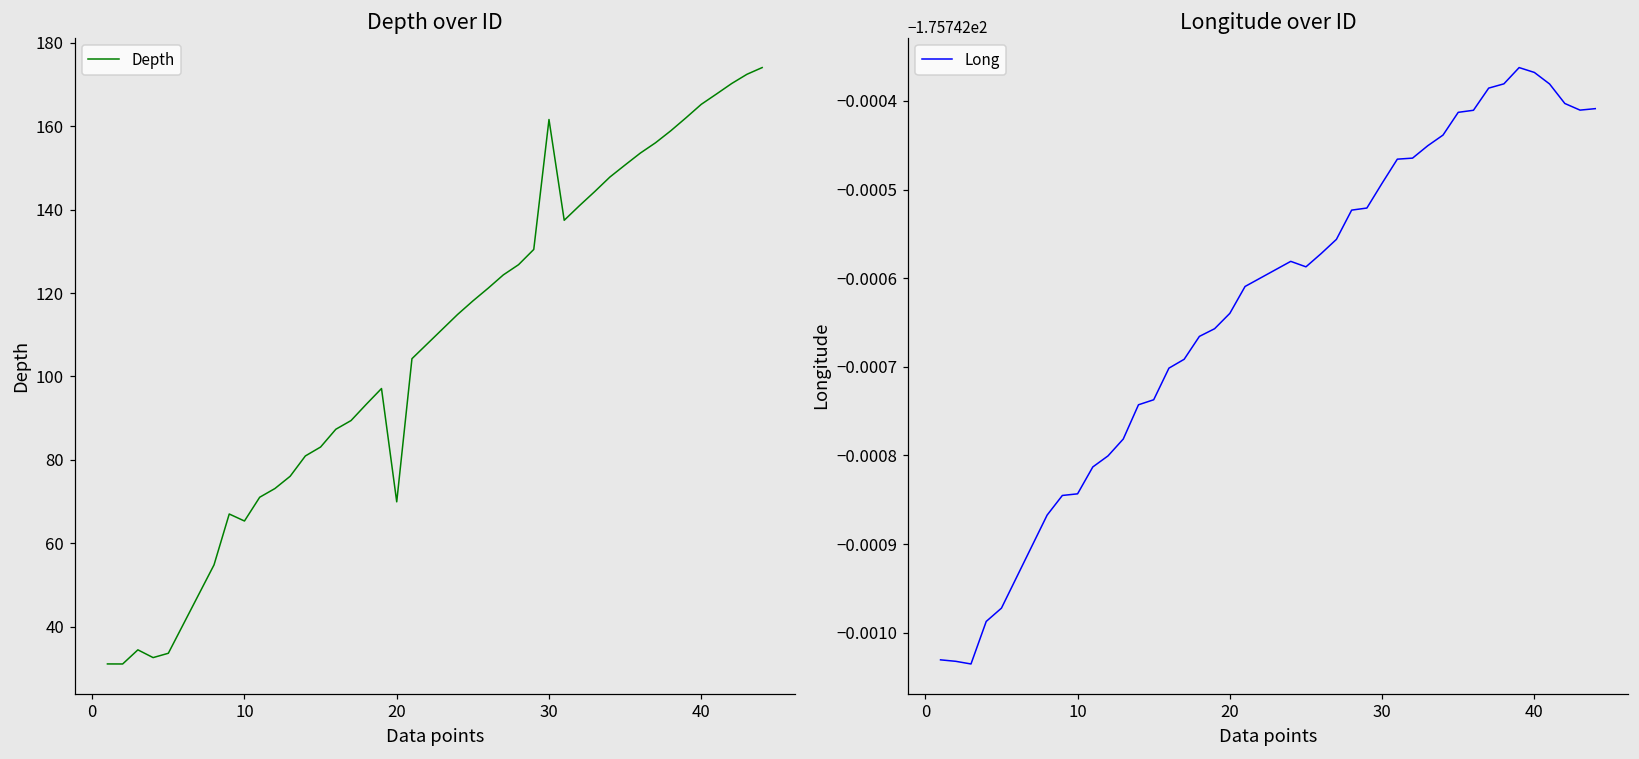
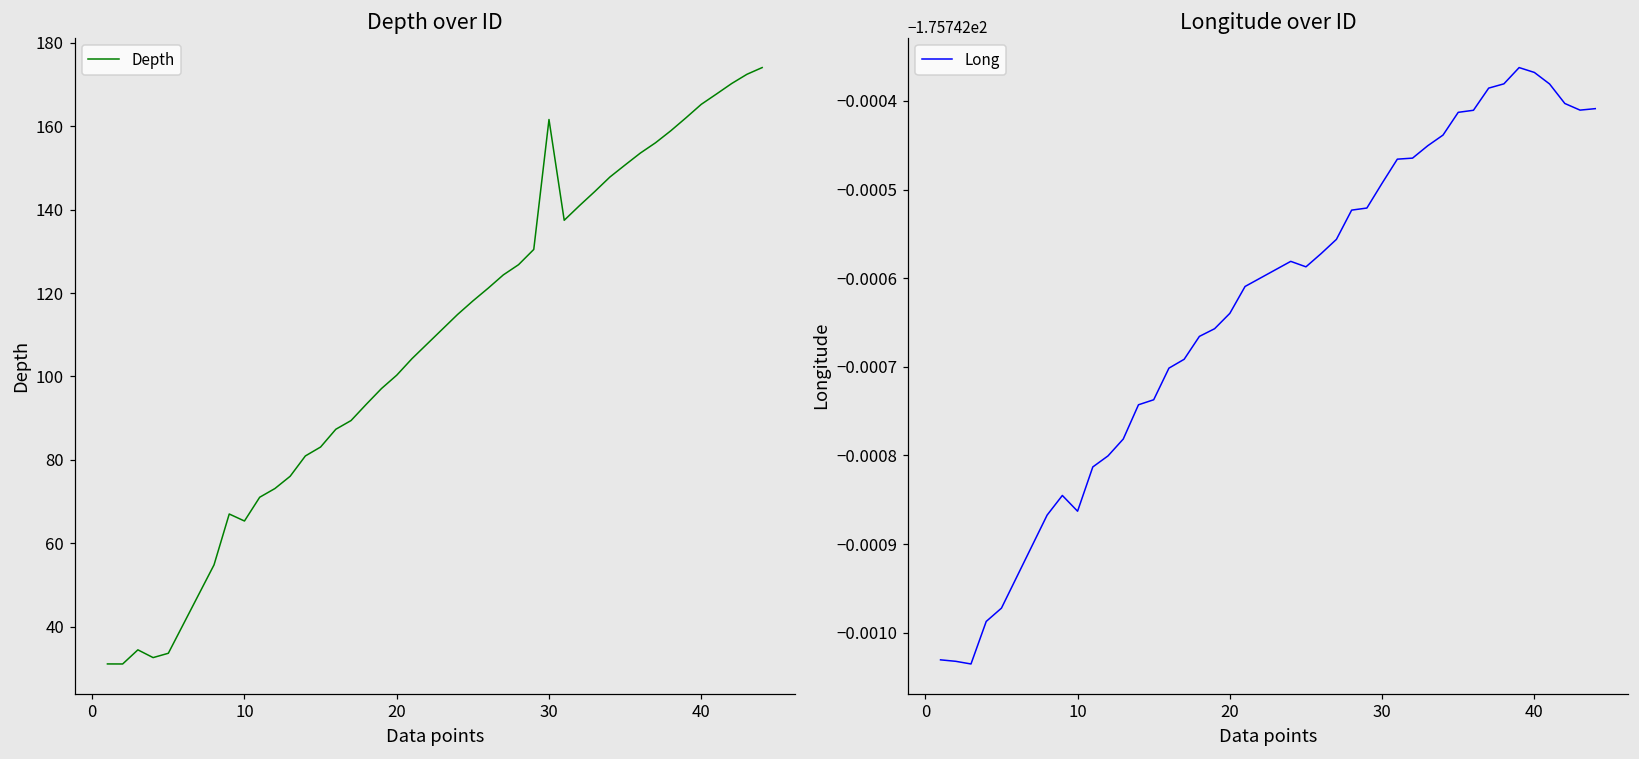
  {
    "Depth over ID": {
      "10": 65,
-     "20": 70,
+     "20": 100,
      "30": 162,
      "40": 165
    },
    "Longitude over ID": {
-     "10": -175.74284,
+     "10": -175.74286,
      "20": -175.74264,
      "30": -175.74249,
      "40": -175.74237
    }
  }
